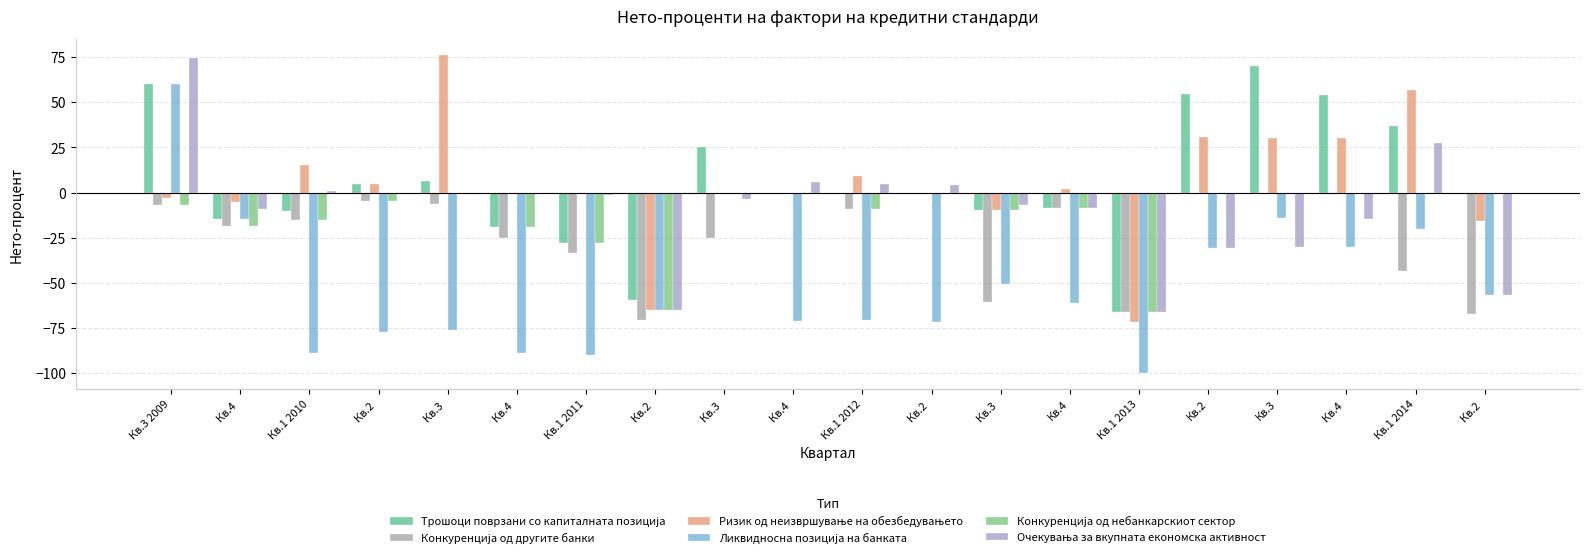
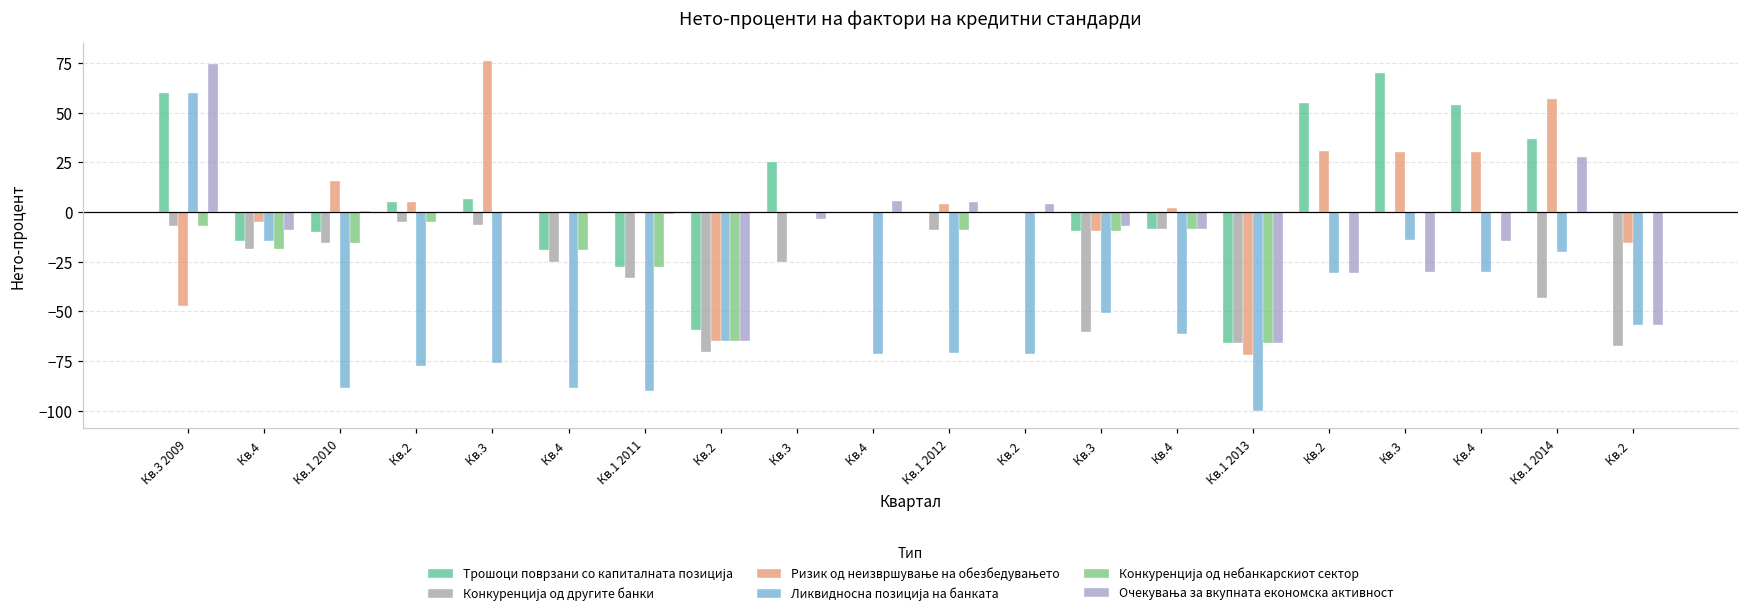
  {
    "Ризик од неизвршување на обезбедувањето": {
-     "Кв.3 2009": -3,
+     "Кв.3 2009": -47,
      "Кв.1 2010": 15,
      "Кв.1 2011": 0,
-     "Кв.1 2012": 9,
+     "Кв.1 2012": 4,
      "Кв.1 2013": -72,
      "Кв.1 2014": 57
    }
  }
